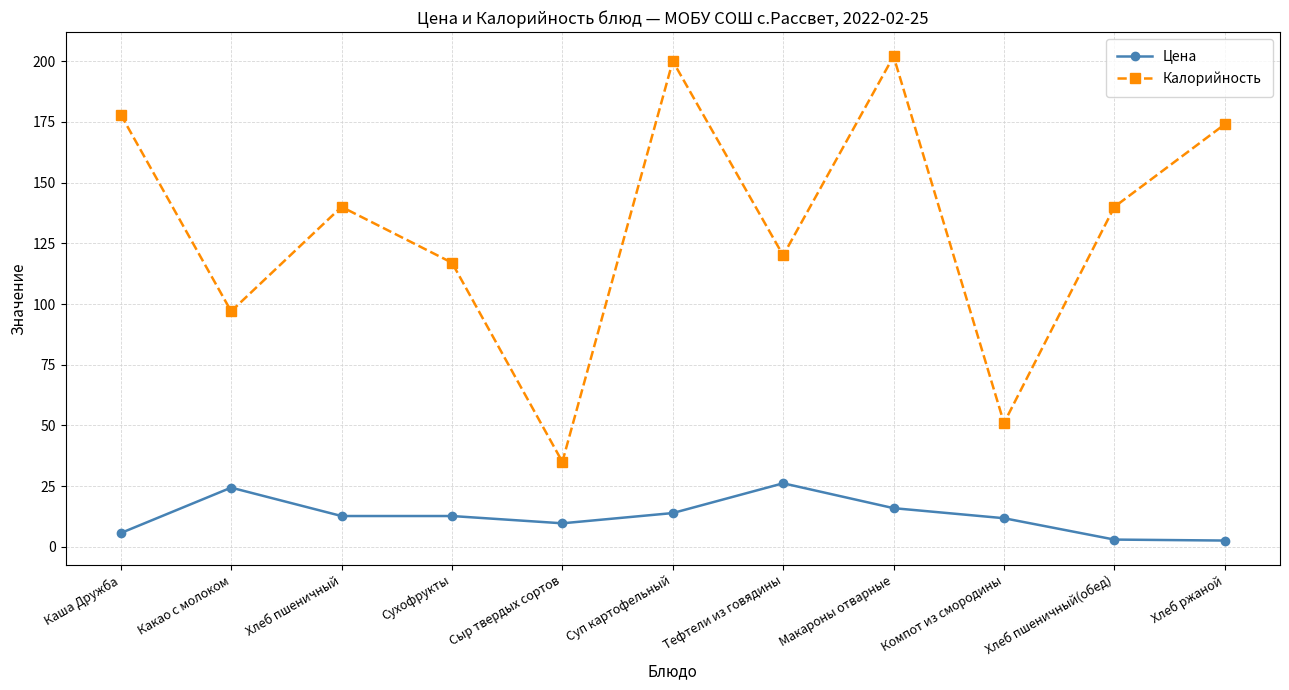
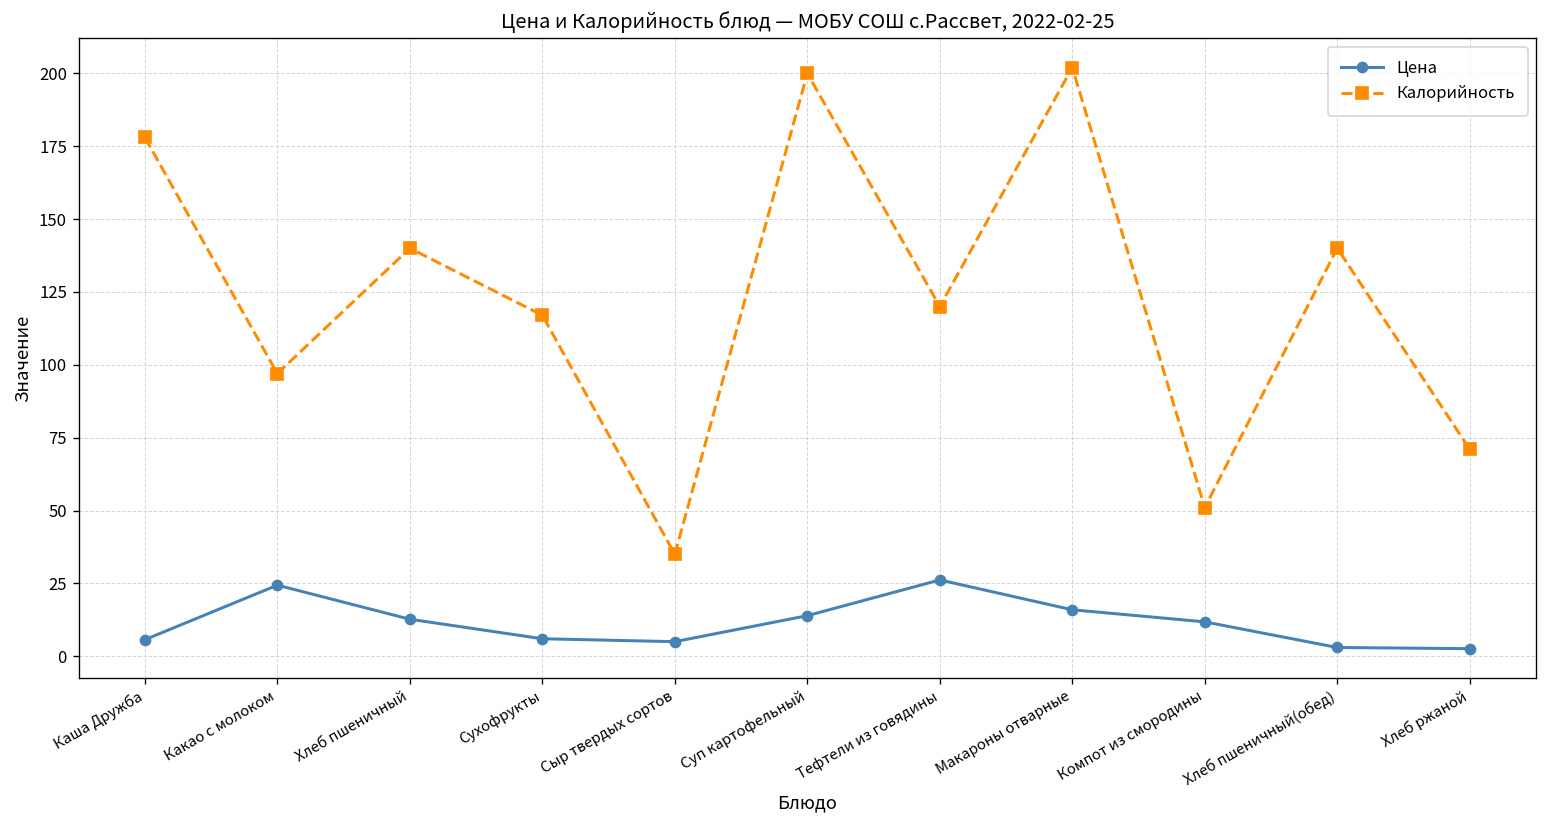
  {
    "Цена": {
      "Каша Дружба": 6,
      "Какао с молоком": 24,
      "Хлеб пшеничный": 13,
-     "Сухофрукты": 13,
-     "Сыр твердых сортов": 10,
+     "Сухофрукты": 6,
+     "Сыр твердых сортов": 5,
      "Суп картофельный": 14,
      "Тефтели из говядины": 26,
      "Макароны отварные": 16,
      "Компот из смородины": 12,
      "Хлеб пшеничный(обед)": 3,
      "Хлеб ржаной": 3
    },
    "Калорийность": {
      "Каша Дружба": 178,
      "Какао с молоком": 97,
      "Хлеб пшеничный": 140,
      "Сухофрукты": 117,
      "Сыр твердых сортов": 35,
      "Суп картофельный": 200,
      "Тефтели из говядины": 120,
      "Макароны отварные": 202,
      "Компот из смородины": 51,
      "Хлеб пшеничный(обед)": 140,
-     "Хлеб ржаной": 174
+     "Хлеб ржаной": 71
    }
  }
